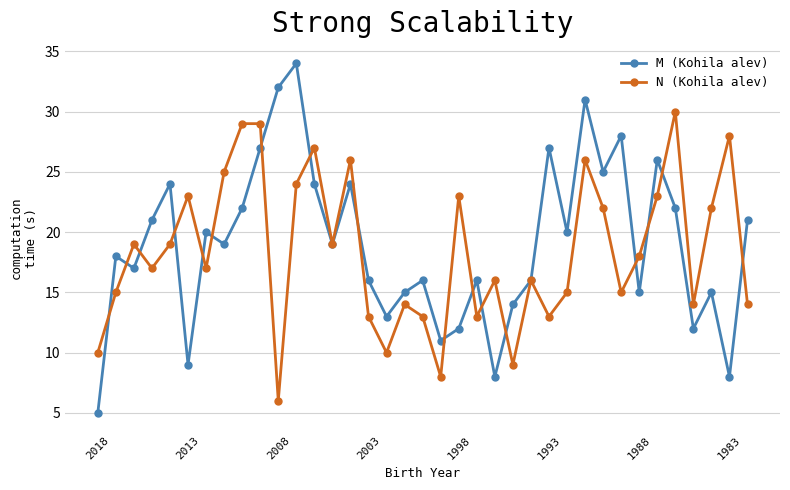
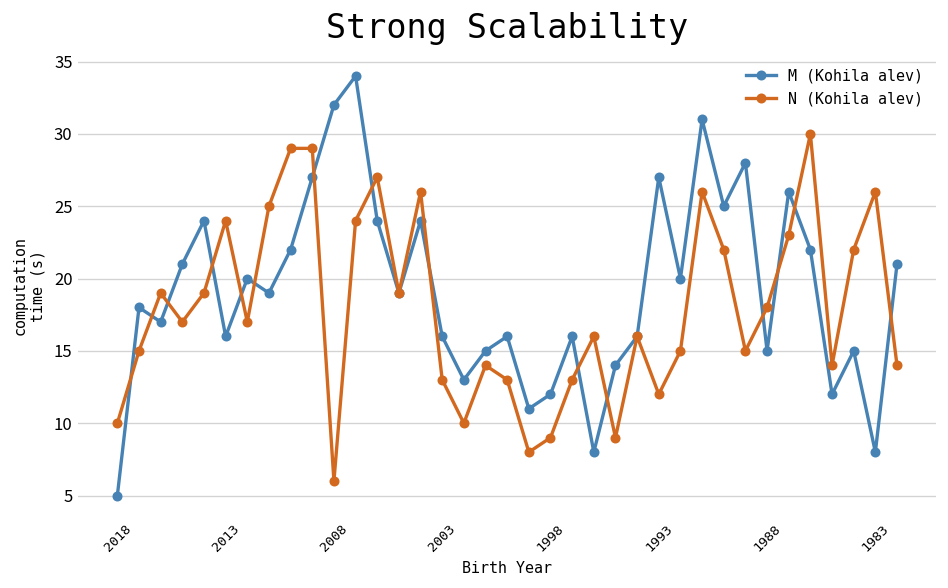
  {
    "M (Kohila alev)": {
      "2018": 5,
-     "2013": 9,
+     "2013": 16,
      "2008": 32,
      "2003": 16,
      "1998": 12,
      "1993": 27,
      "1988": 15,
      "1983": 8
    },
    "N (Kohila alev)": {
      "2018": 10,
-     "2013": 23,
+     "2013": 24,
      "2008": 6,
      "2003": 13,
-     "1998": 23,
-     "1993": 13,
+     "1998": 9,
+     "1993": 12,
      "1988": 18,
-     "1983": 28
+     "1983": 26
    }
  }
